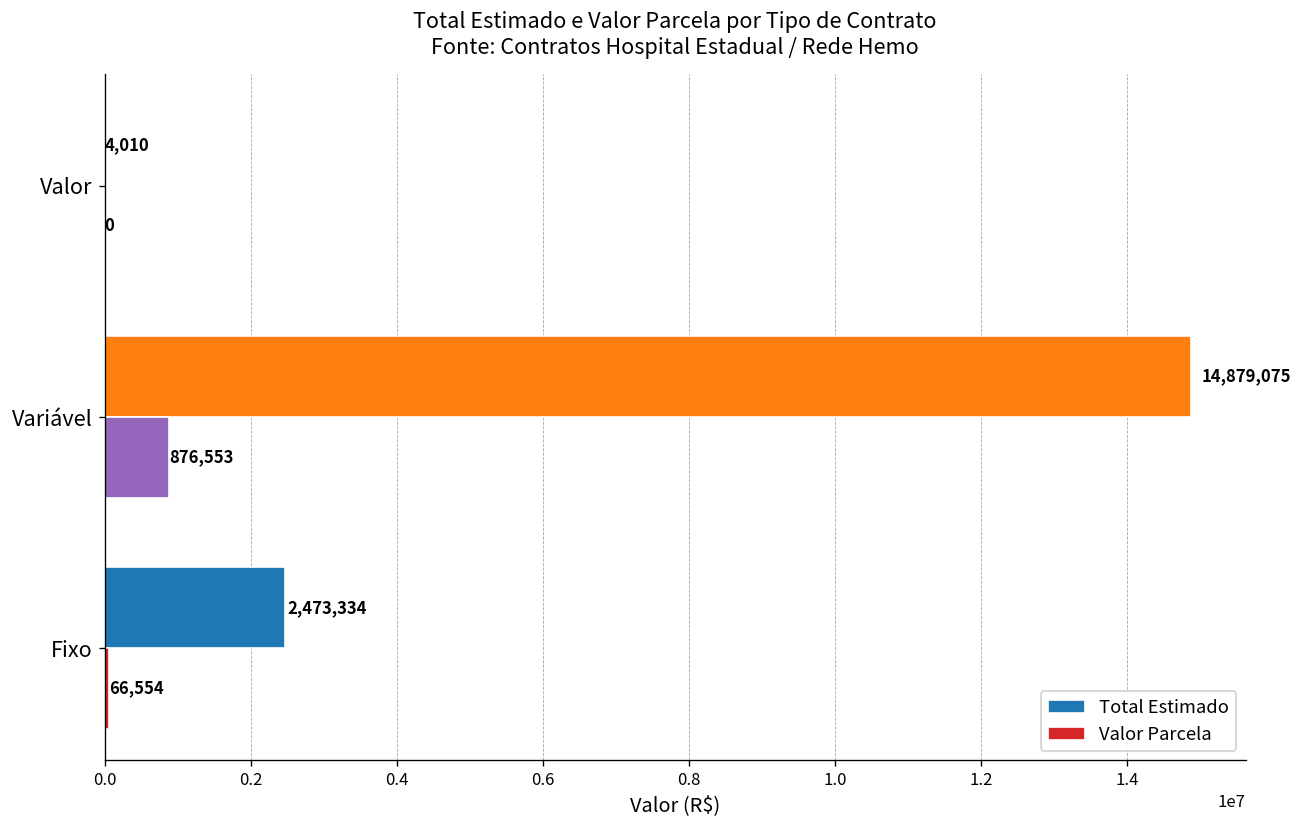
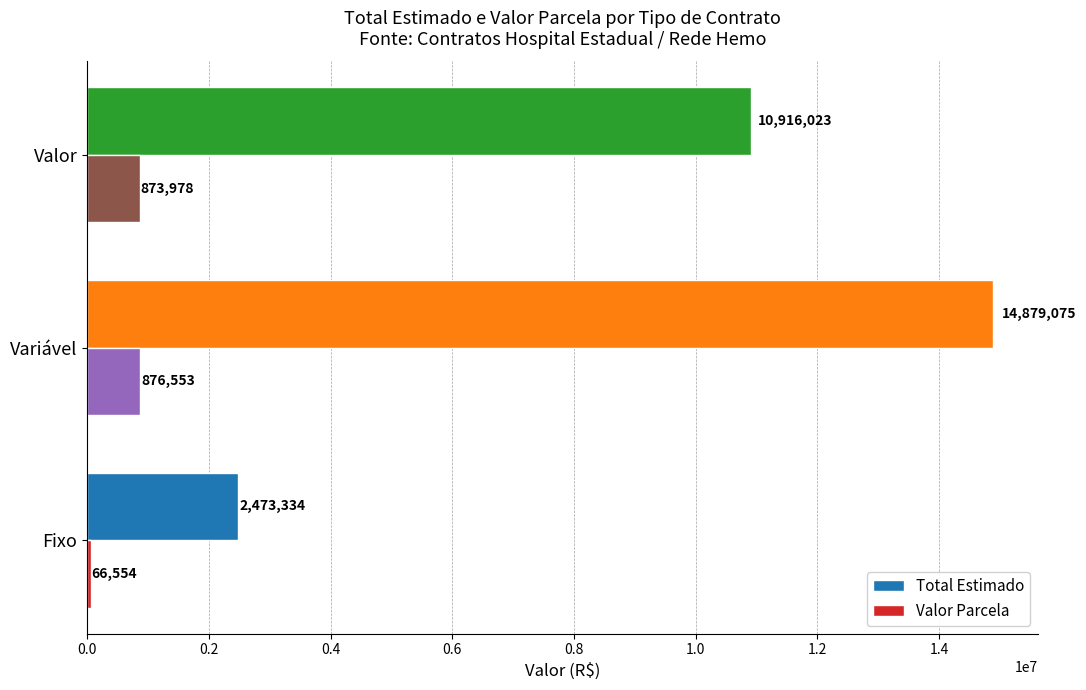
  {
    "Total Estimado": {
-     "Valor": "4,010",
+     "Valor": "10,916,023",
      "Variável": "14,879,075",
      "Fixo": "2,473,334"
    },
    "Valor Parcela": {
-     "Valor": "0",
+     "Valor": "873,978",
      "Variável": "876,553",
      "Fixo": "66,554"
    }
  }
